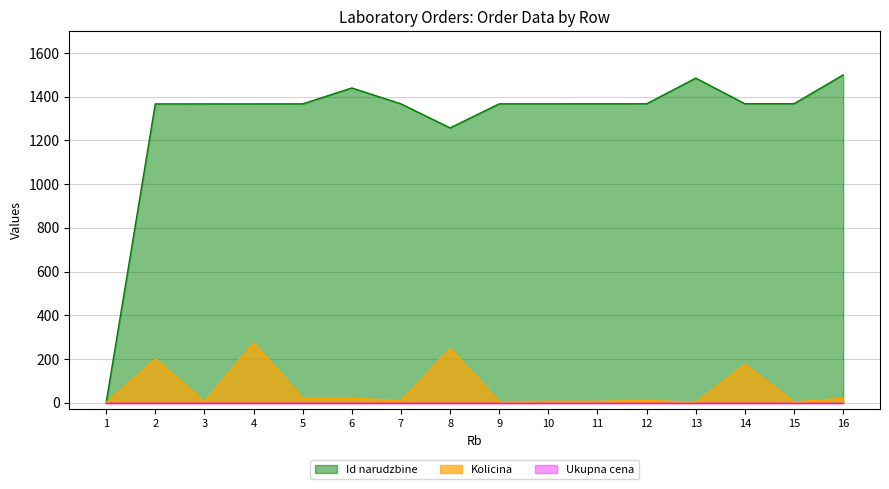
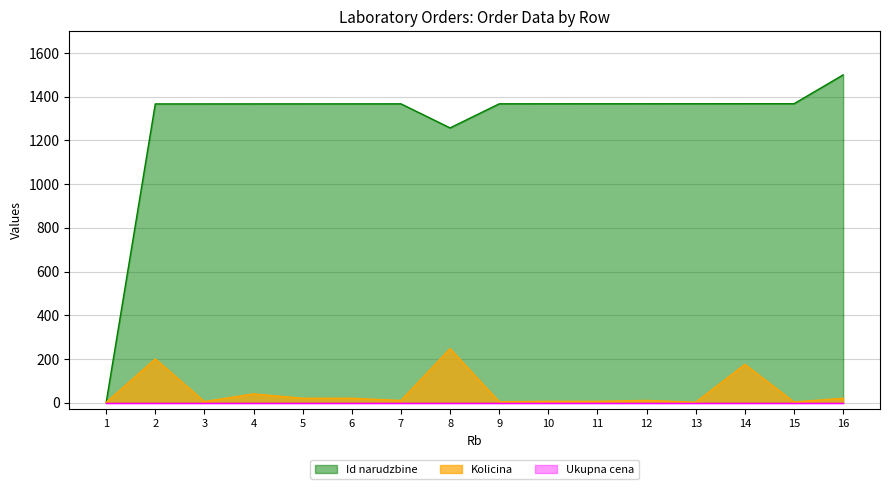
  {
    "Id narudzbine": {
      "2": 1370,
      "3": 1370,
      "4": 1370,
      "5": 1370,
-     "6": 1440,
+     "6": 1370,
      "7": 1370,
      "8": 1260,
      "9": 1370,
      "10": 1370,
      "11": 1370,
      "12": 1370,
-     "13": 1490,
+     "13": 1370,
      "14": 1370,
      "15": 1370,
      "16": 1500
    },
    "Kolicina": {
      "2": 200,
-     "4": 270,
+     "4": 40,
      "5": 20,
      "6": 20,
      "8": 250,
      "14": 180,
      "16": 20
    },
    "Ukupna cena": {
      "2": 0,
      "4": 0,
      "5": 0,
      "6": 0,
      "8": 0,
      "14": 0,
      "16": 0
    }
  }
